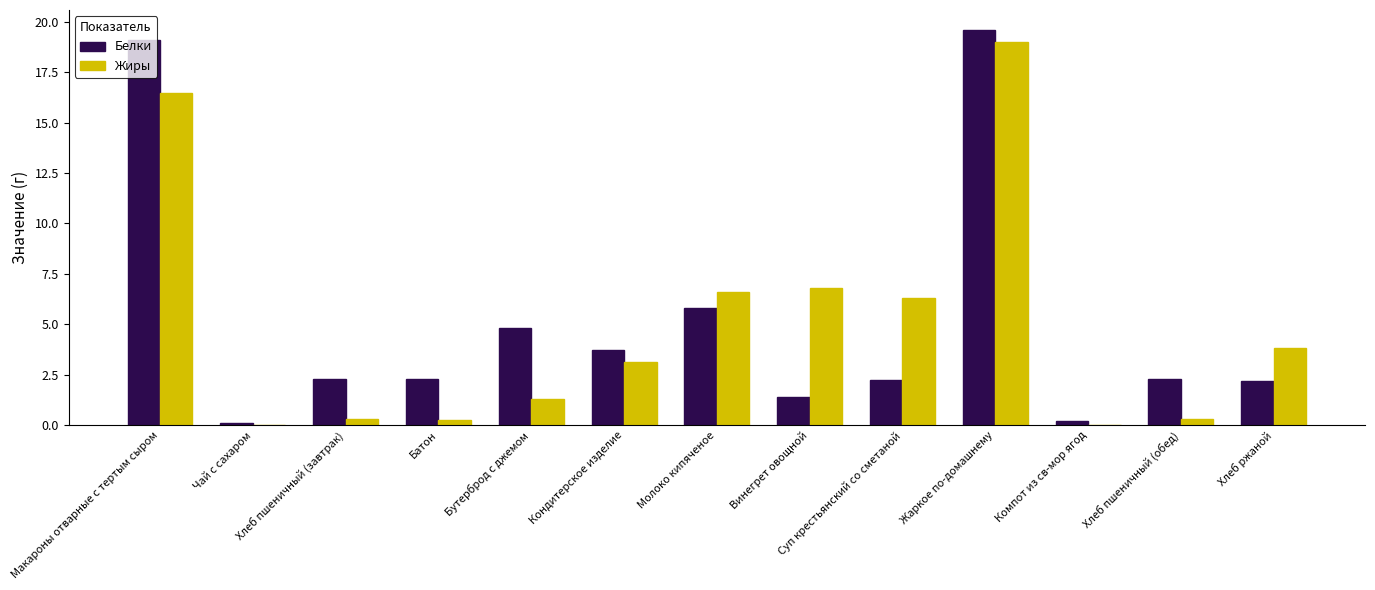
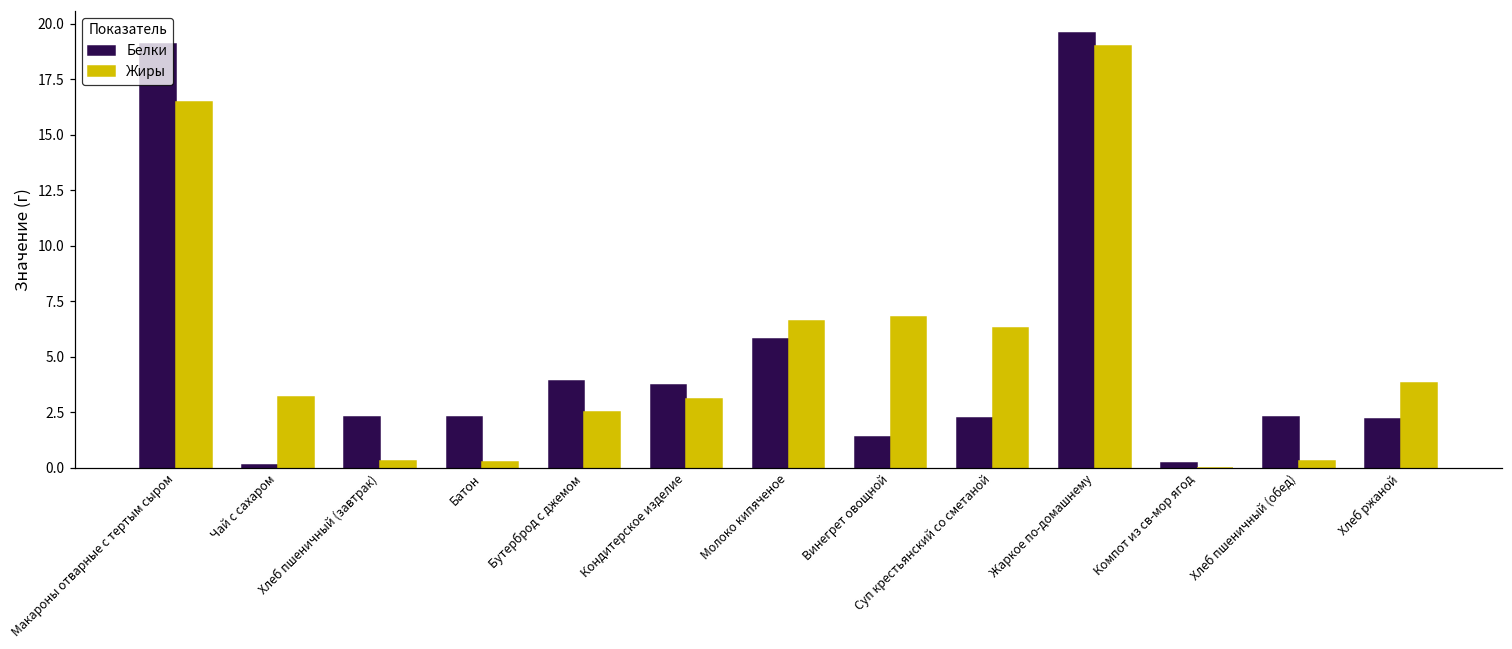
  {
    "Белки": {
      "Хлеб пшеничный (завтрак)": 2.3,
      "Батон": 2.3,
-     "Бутерброд с джемом": 4.8,
+     "Бутерброд с джемом": 3.9,
      "Кондитерское изделие": 3.7,
      "Молоко кипяченое": 5.8,
      "Винегрет овощной": 1.4,
      "Суп крестьянский со сметаной": 2.3,
      "Жаркое по-домашнему": 19.6,
      "Компот из св-мор ягод": 0.2,
      "Хлеб пшеничный (обед)": 2.3,
      "Хлеб ржаной": 2.2
    },
    "Жиры": {
      "Макароны отварные с тертым сыром": 16.5,
-     "Чай с сахаром": 0.0,
+     "Чай с сахаром": 3.2,
      "Хлеб пшеничный (завтрак)": 0.3,
      "Батон": 0.3,
-     "Бутерброд с джемом": 1.3,
+     "Бутерброд с джемом": 2.5,
      "Кондитерское изделие": 3.1,
      "Молоко кипяченое": 6.6,
      "Винегрет овощной": 6.8,
      "Суп крестьянский со сметаной": 6.3,
      "Жаркое по-домашнему": 19.0,
      "Компот из св-мор ягод": 0.0,
      "Хлеб пшеничный (обед)": 0.3,
      "Хлеб ржаной": 3.8
    }
  }
